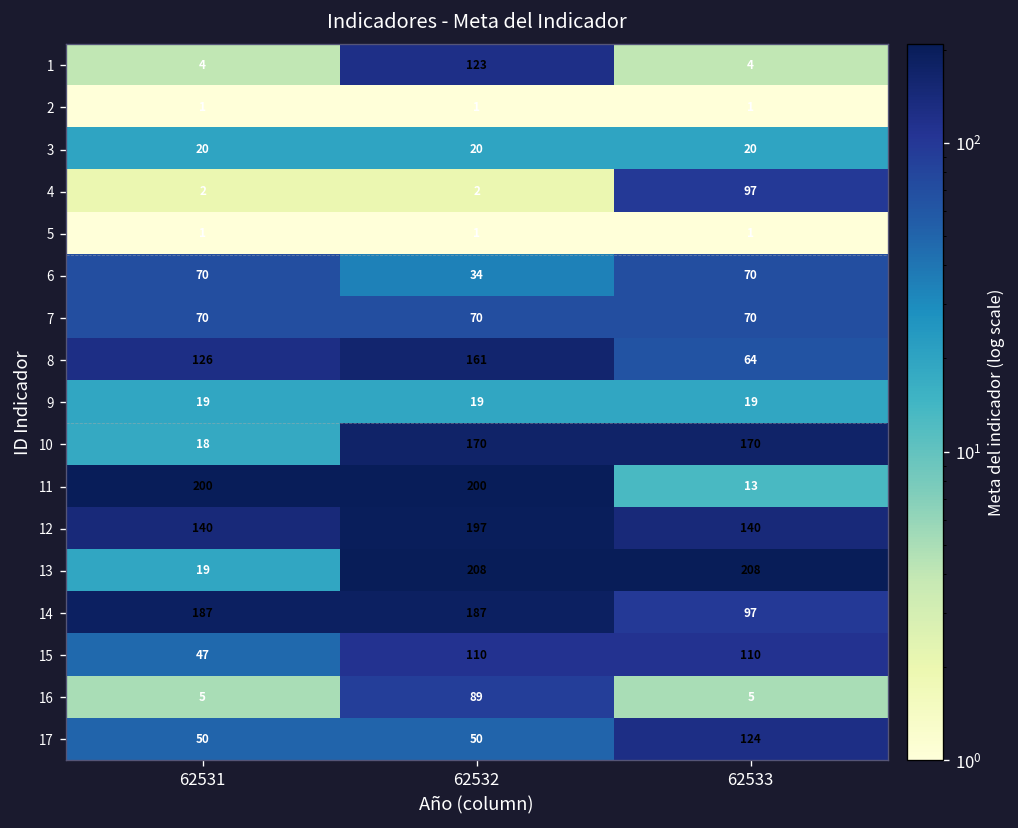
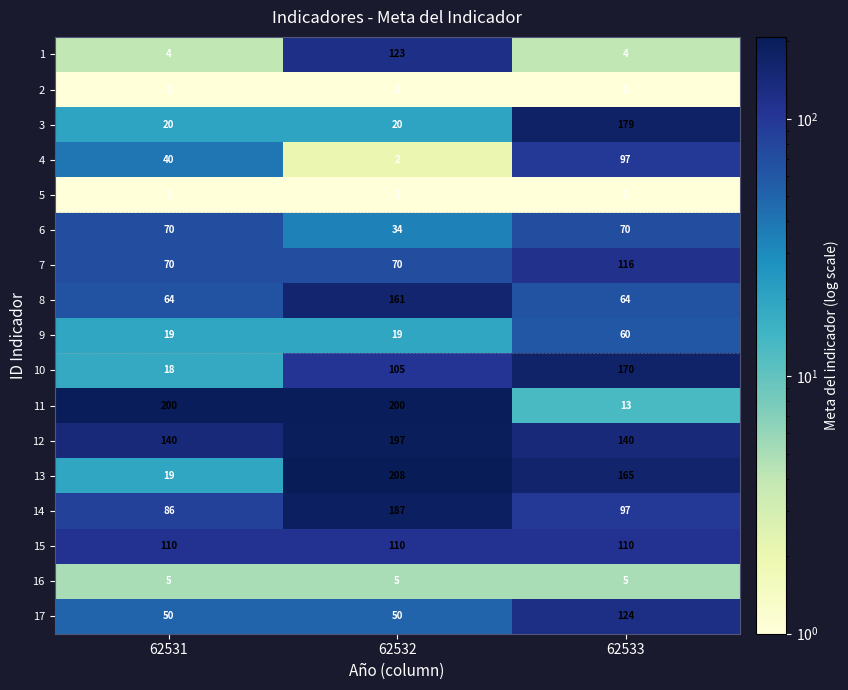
  {
    "1": {
      "62531": 4,
      "62532": 123,
      "62533": 4
    },
    "3": {
      "62531": 20,
      "62532": 20,
-     "62533": 20
+     "62533": 179
    },
    "4": {
-     "62531": 2,
+     "62531": 40,
      "62532": 2,
      "62533": 97
    },
    "6": {
      "62531": 70,
      "62532": 34,
      "62533": 70
    },
    "7": {
      "62531": 70,
      "62532": 70,
-     "62533": 70
+     "62533": 116
    },
    "8": {
-     "62531": 126,
+     "62531": 64,
      "62532": 161,
      "62533": 64
    },
    "9": {
      "62531": 19,
      "62532": 19,
-     "62533": 19
+     "62533": 60
    },
    "10": {
      "62531": 18,
-     "62532": 170,
+     "62532": 105,
      "62533": 170
    },
    "11": {
      "62531": 200,
      "62532": 200,
      "62533": 13
    },
    "12": {
      "62531": 140,
      "62532": 197,
      "62533": 140
    },
    "13": {
      "62531": 19,
      "62532": 208,
-     "62533": 208
+     "62533": 165
    },
    "14": {
-     "62531": 187,
+     "62531": 86,
      "62532": 187,
      "62533": 97
    },
    "15": {
-     "62531": 47,
+     "62531": 110,
      "62532": 110,
      "62533": 110
    },
    "16": {
      "62531": 5,
-     "62532": 89,
+     "62532": 5,
      "62533": 5
    },
    "17": {
      "62531": 50,
      "62532": 50,
      "62533": 124
    }
  }
